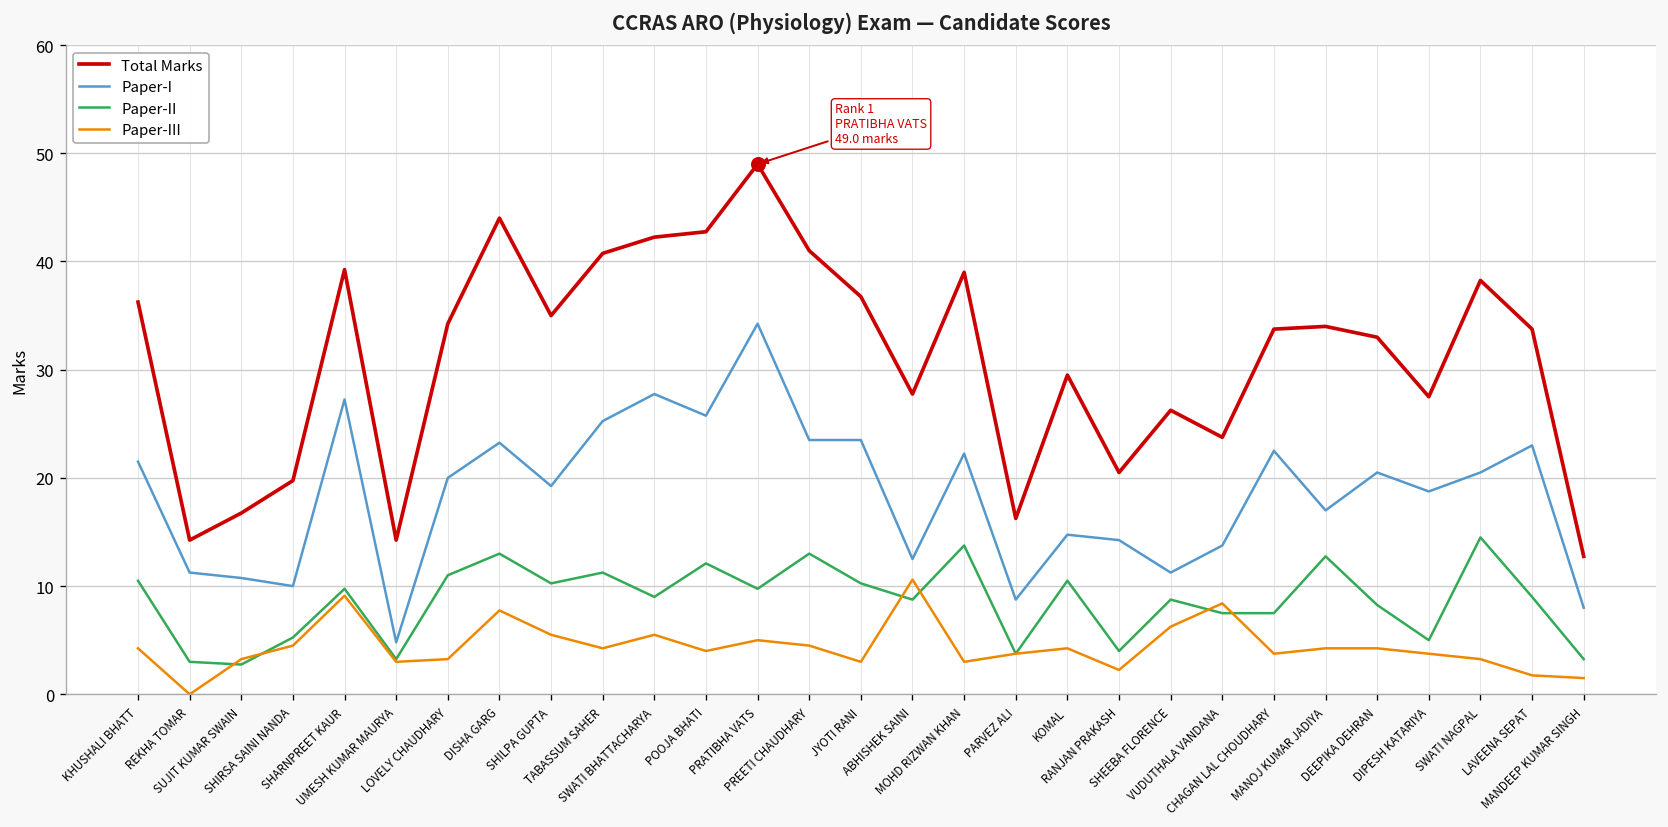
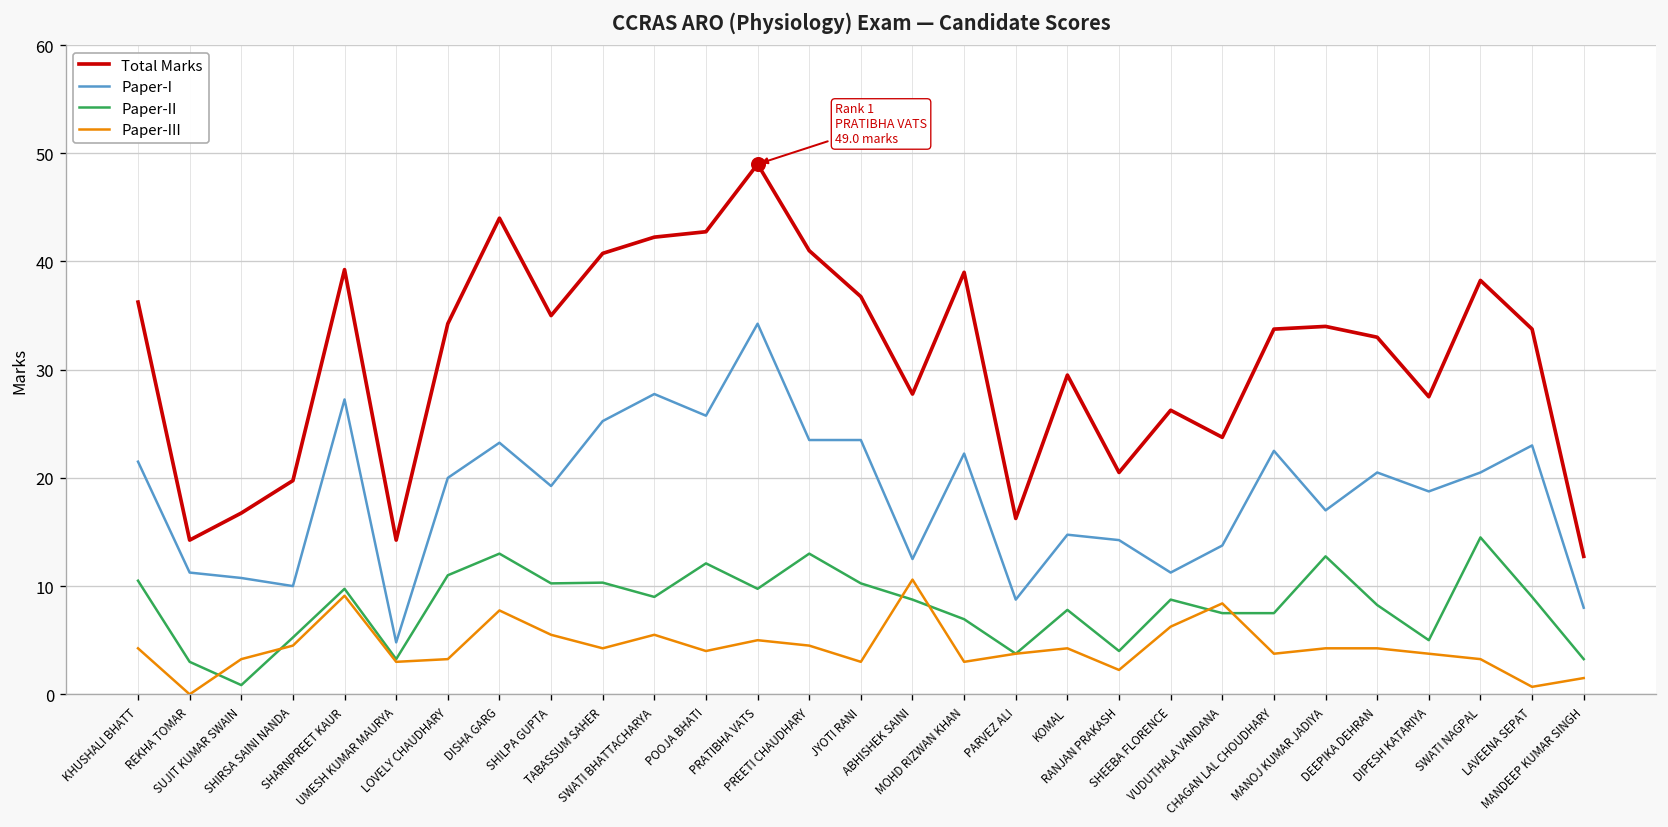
  {
    "Paper-I": {
      "KHUSHALI BHATT": 22,
      "REKHA TOMAR": 11,
      "SUJIT KUMAR SWAIN": 11,
      "SHIRSA SAINI NANDA": 10,
      "SHARNPREET KAUR": 27,
      "UMESH KUMAR MAURYA": 5,
      "LOVELY CHAUDHARY": 20,
      "DISHA GARG": 23,
      "SHILPA GUPTA": 19,
      "TABASSUM SAHER": 25,
      "SWATI BHATTACHARYA": 28,
      "POOJA BHATI": 26,
      "PRATIBHA VATS": 34,
      "PREETI CHAUDHARY": 24,
      "JYOTI RANI": 24,
      "ABHISHEK SAINI": 13,
      "MOHD RIZWAN KHAN": 22,
      "PARVEZ ALI": 9,
      "KOMAL": 15,
      "RANJAN PRAKASH": 14,
      "SHEEBA FLORENCE": 11,
      "VUDUTHALA VANDANA": 14,
      "CHAGAN LAL CHOUDHARY": 23,
      "MANOJ KUMAR JADIYA": 17,
      "DEEPIKA DEHRAN": 21,
      "DIPESH KATARIYA": 19,
      "SWATI NAGPAL": 21,
      "LAVEENA SEPAT": 23,
      "MANDEEP KUMAR SINGH": 8
    },
    "Paper-II": {
      "KHUSHALI BHATT": 11,
      "REKHA TOMAR": 3,
-     "SUJIT KUMAR SWAIN": 3,
+     "SUJIT KUMAR SWAIN": 1,
      "SHIRSA SAINI NANDA": 5,
      "SHARNPREET KAUR": 10,
      "LOVELY CHAUDHARY": 11,
      "DISHA GARG": 13,
      "SHILPA GUPTA": 10,
-     "TABASSUM SAHER": 11,
+     "TABASSUM SAHER": 10,
      "SWATI BHATTACHARYA": 9,
      "POOJA BHATI": 12,
      "PRATIBHA VATS": 10,
      "PREETI CHAUDHARY": 13,
      "JYOTI RANI": 10,
      "ABHISHEK SAINI": 9,
-     "MOHD RIZWAN KHAN": 14,
-     "KOMAL": 11,
+     "MOHD RIZWAN KHAN": 7,
+     "KOMAL": 8,
      "RANJAN PRAKASH": 4,
      "SHEEBA FLORENCE": 9,
      "VUDUTHALA VANDANA": 8,
      "CHAGAN LAL CHOUDHARY": 8,
      "MANOJ KUMAR JADIYA": 13,
      "DEEPIKA DEHRAN": 8,
      "DIPESH KATARIYA": 5,
      "SWATI NAGPAL": 15,
      "LAVEENA SEPAT": 9,
      "MANDEEP KUMAR SINGH": 3
    },
    "Paper-III": {
      "KHUSHALI BHATT": 4,
      "REKHA TOMAR": 0,
      "SUJIT KUMAR SWAIN": 3,
      "SHIRSA SAINI NANDA": 5,
      "SHARNPREET KAUR": 9,
      "LOVELY CHAUDHARY": 3,
      "DISHA GARG": 8,
      "SHILPA GUPTA": 6,
      "TABASSUM SAHER": 4,
      "SWATI BHATTACHARYA": 6,
      "POOJA BHATI": 4,
      "PRATIBHA VATS": 5,
      "PREETI CHAUDHARY": 5,
      "JYOTI RANI": 3,
      "ABHISHEK SAINI": 11,
      "MOHD RIZWAN KHAN": 3,
      "KOMAL": 4,
      "RANJAN PRAKASH": 2,
      "SHEEBA FLORENCE": 6,
      "VUDUTHALA VANDANA": 8,
      "CHAGAN LAL CHOUDHARY": 4,
      "MANOJ KUMAR JADIYA": 4,
      "DEEPIKA DEHRAN": 4,
      "DIPESH KATARIYA": 4,
      "SWATI NAGPAL": 3,
-     "LAVEENA SEPAT": 2,
+     "LAVEENA SEPAT": 1,
      "MANDEEP KUMAR SINGH": 2
    }
  }
